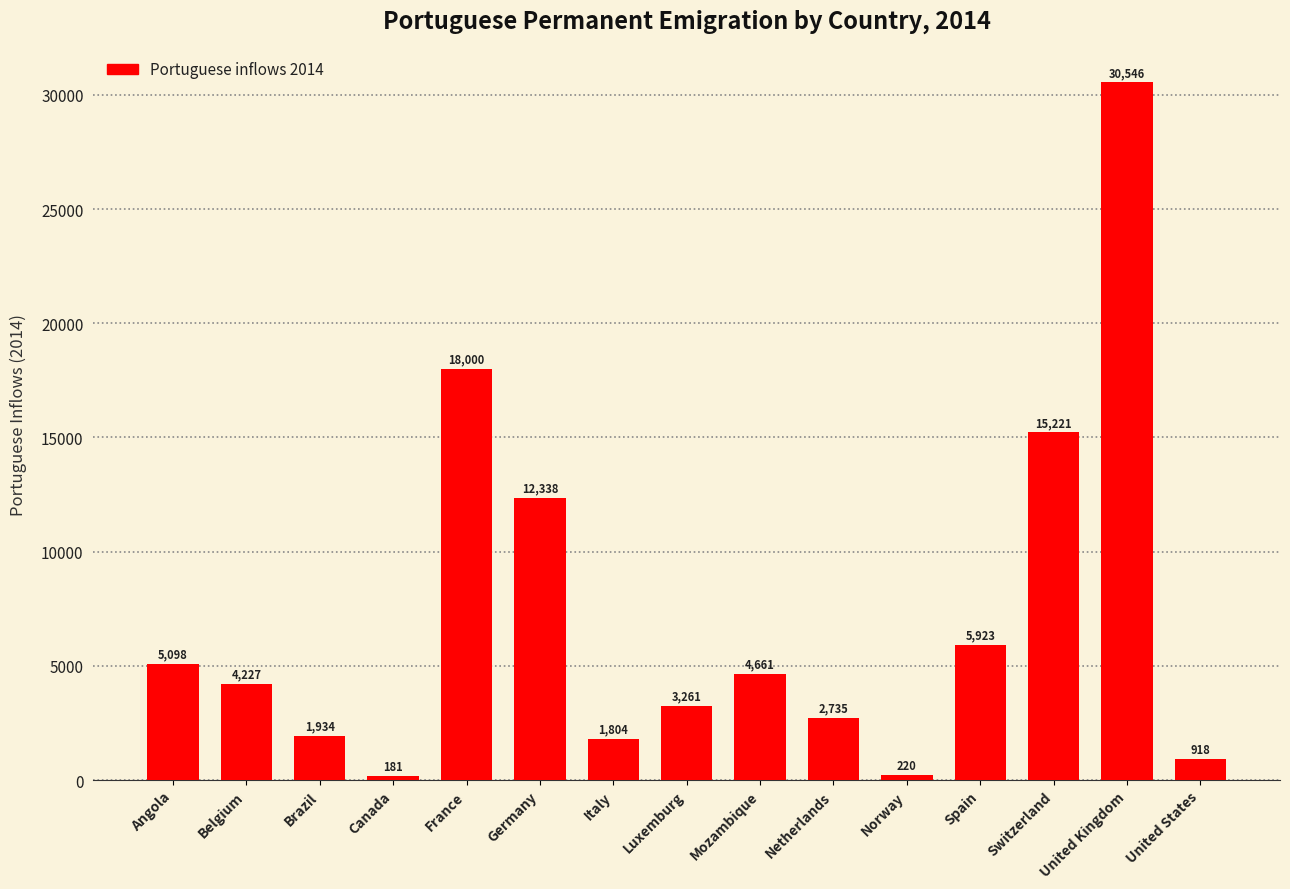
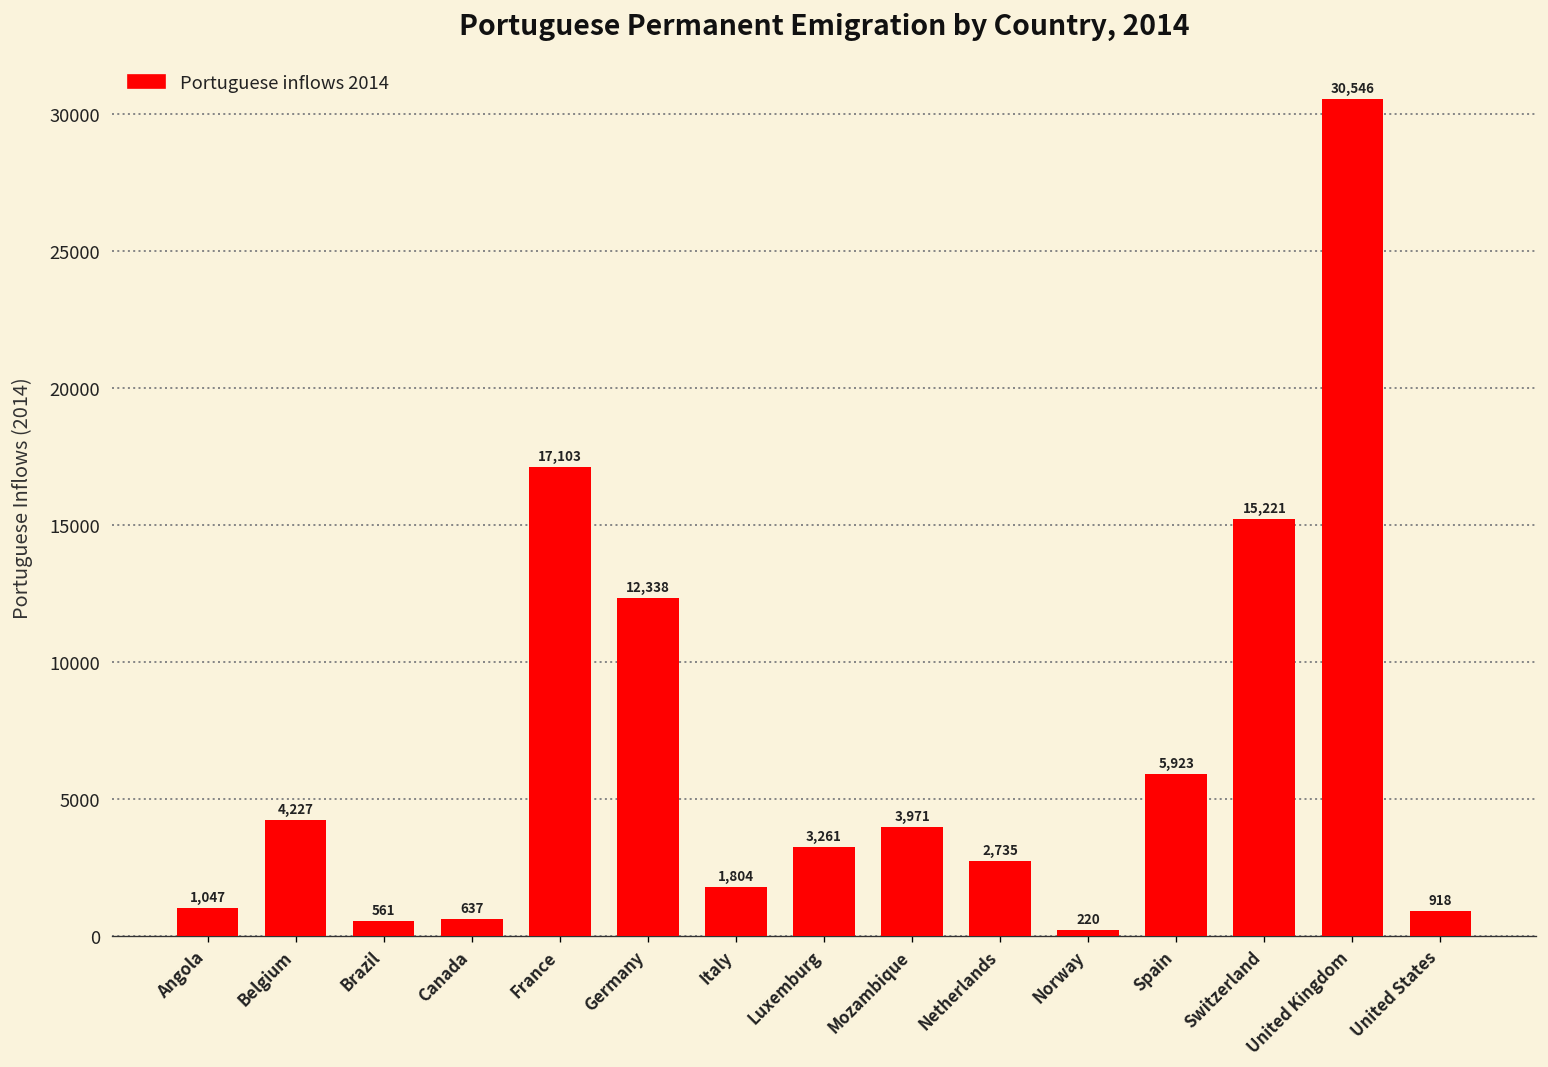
  {
-   "Angola": "5,098",
+   "Angola": "1,047",
    "Belgium": "4,227",
-   "Brazil": "1,934",
-   "Canada": "181",
-   "France": "18,000",
+   "Brazil": "561",
+   "Canada": "637",
+   "France": "17,103",
    "Germany": "12,338",
    "Italy": "1,804",
    "Luxemburg": "3,261",
-   "Mozambique": "4,661",
+   "Mozambique": "3,971",
    "Netherlands": "2,735",
    "Norway": "220",
    "Spain": "5,923",
    "Switzerland": "15,221",
    "United Kingdom": "30,546",
    "United States": "918"
  }
